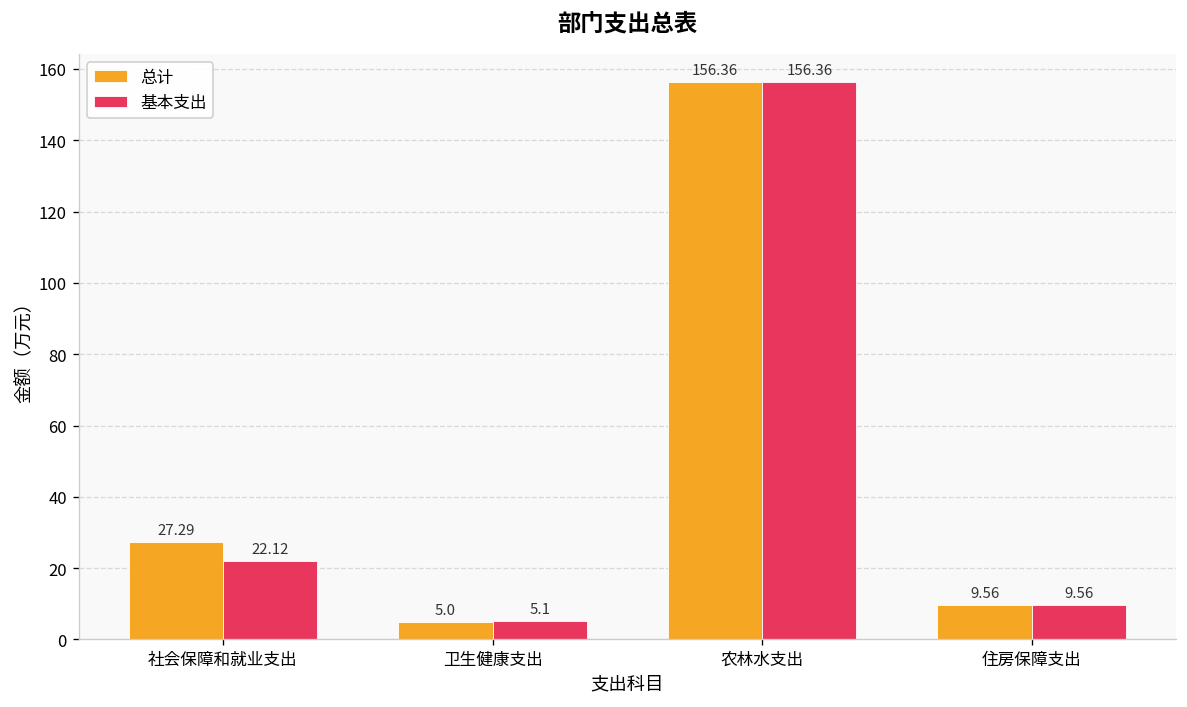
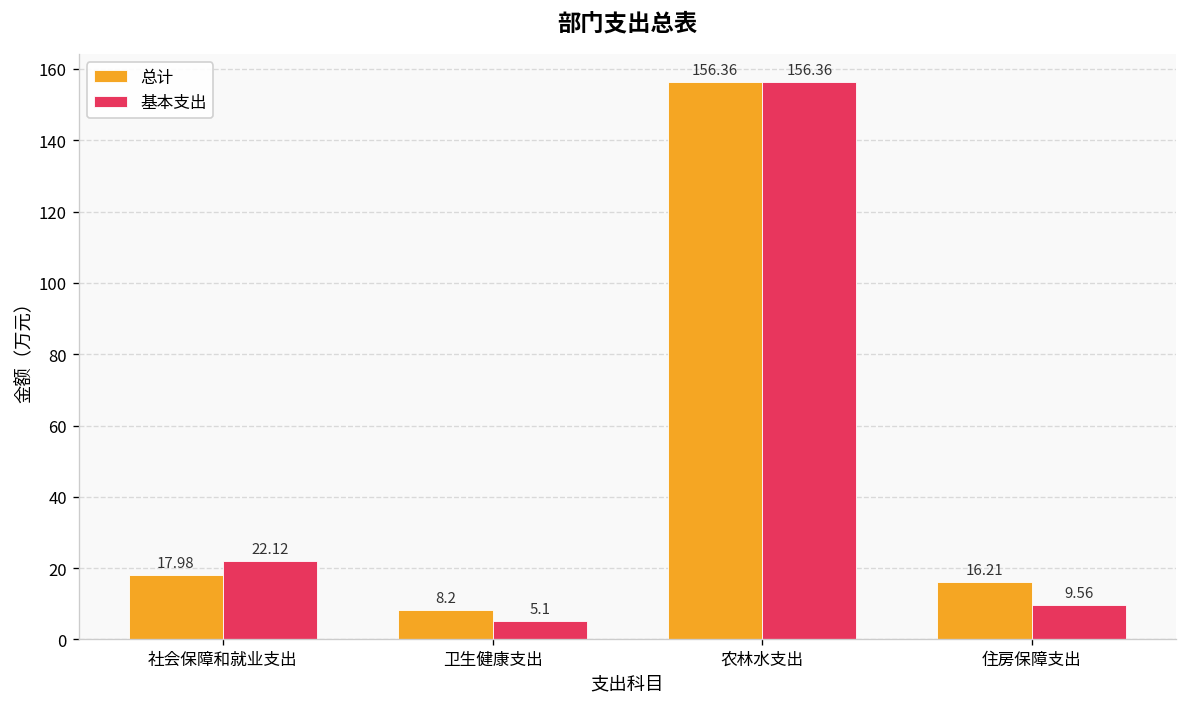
  {
    "总计": {
-     "社会保障和就业支出": 27.29,
-     "卫生健康支出": 5.0,
+     "社会保障和就业支出": 17.98,
+     "卫生健康支出": 8.2,
      "农林水支出": 156.36,
-     "住房保障支出": 9.56
+     "住房保障支出": 16.21
    },
    "基本支出": {
      "社会保障和就业支出": 22.12,
      "卫生健康支出": 5.1,
      "农林水支出": 156.36,
      "住房保障支出": 9.56
    }
  }
